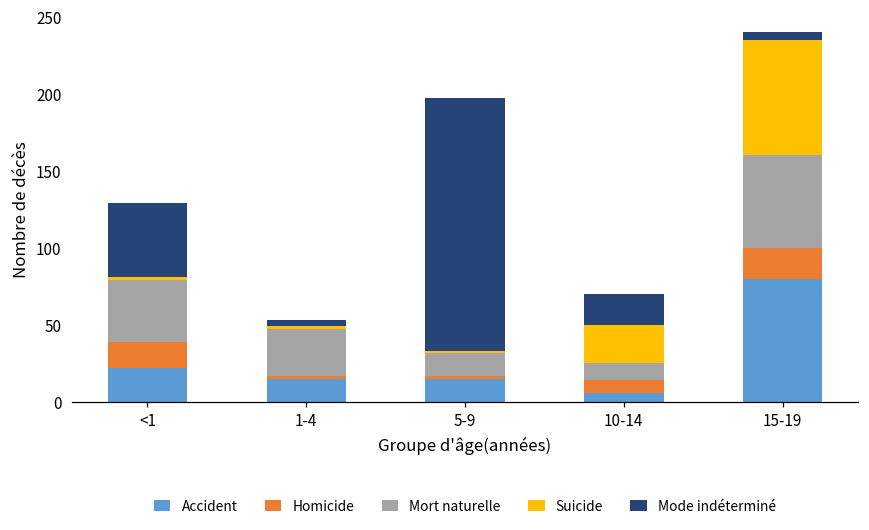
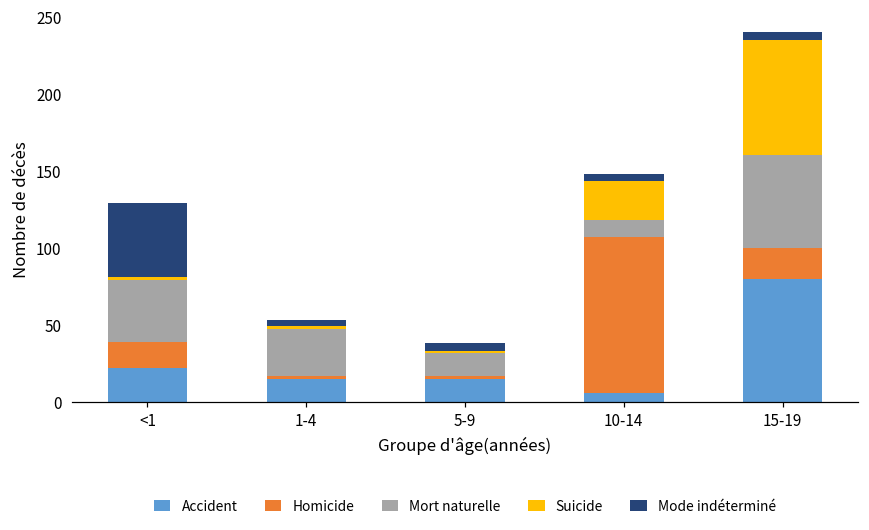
  {
    "Accident": {
      "<1": 22,
      "1-4": 15,
      "5-9": 15,
      "10-14": 6,
      "15-19": 80
    },
    "Homicide": {
      "<1": 17,
      "1-4": 2,
      "5-9": 2,
-     "10-14": 8,
+     "10-14": 101,
      "15-19": 20
    },
    "Mort naturelle": {
      "<1": 40,
      "1-4": 30,
      "5-9": 15,
      "10-14": 11,
      "15-19": 60
    },
    "Suicide": {
      "<1": 2,
      "1-4": 2,
      "10-14": 25,
      "15-19": 75
    },
    "Mode indéterminé": {
      "<1": 48,
      "1-4": 4,
-     "5-9": 164,
-     "10-14": 20,
+     "5-9": 5,
+     "10-14": 5,
      "15-19": 5
    }
  }
